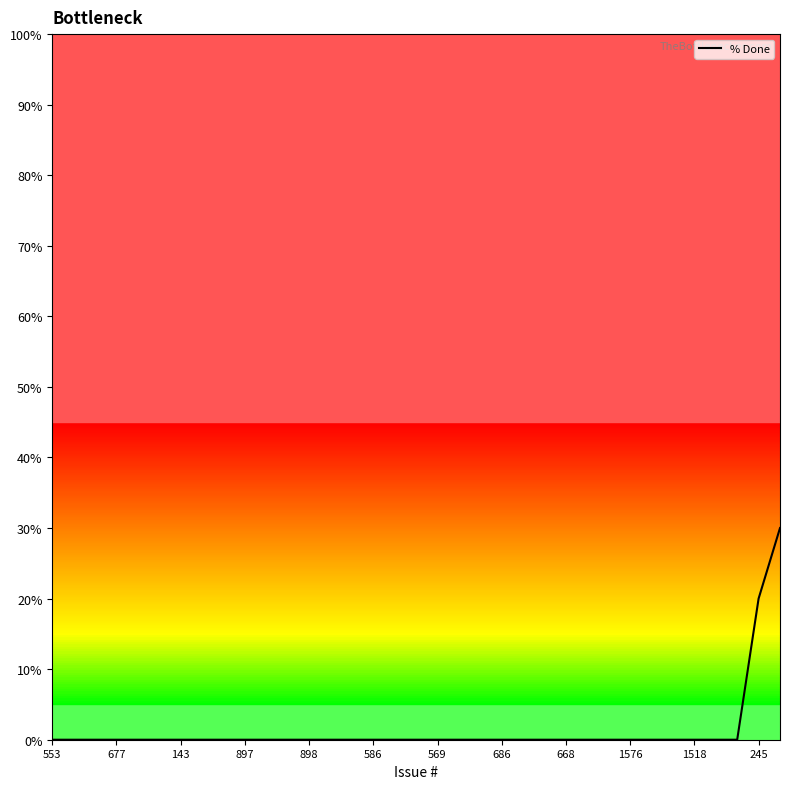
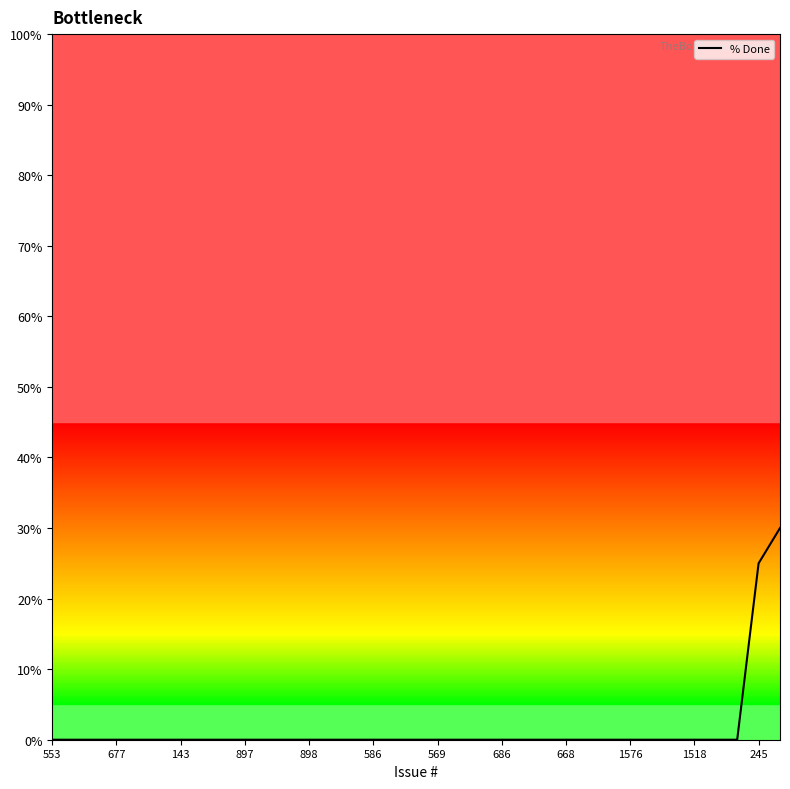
  {
    "553": "0%",
    "677": "0%",
    "143": "0%",
    "897": "0%",
    "898": "0%",
    "586": "0%",
    "569": "0%",
    "686": "0%",
    "668": "0%",
    "1576": "0%",
    "1518": "0%",
-   "245": "20%"
+   "245": "25%"
  }
